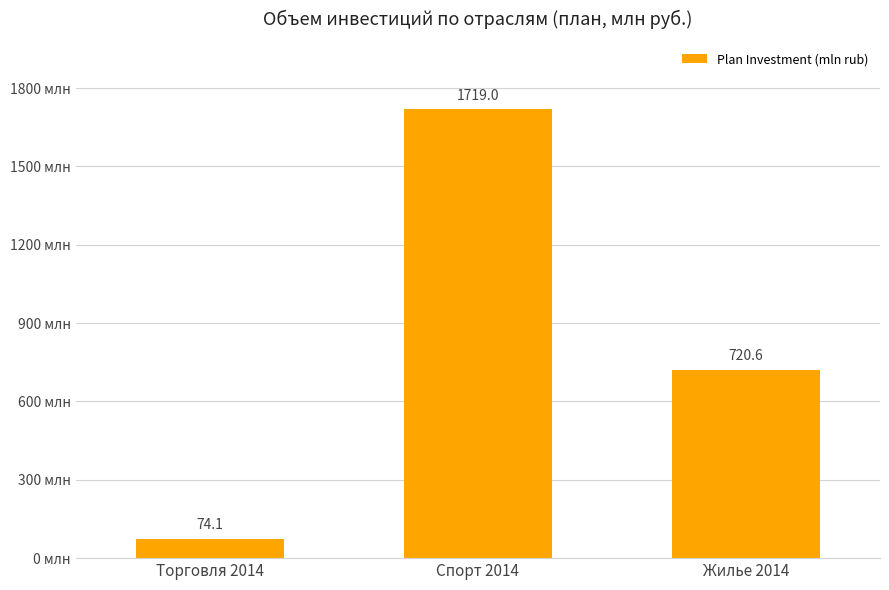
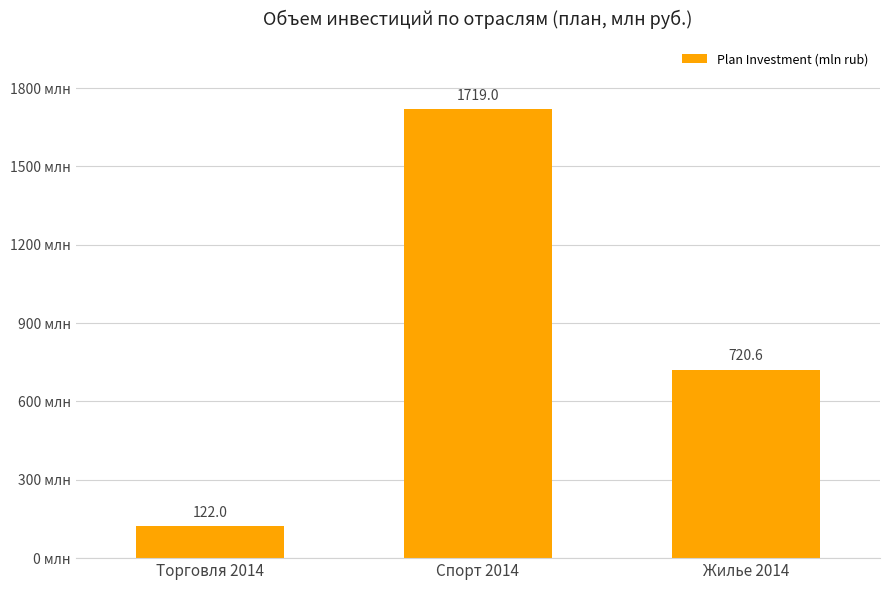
  {
-   "Торговля 2014": 74.1,
+   "Торговля 2014": 122.0,
    "Спорт 2014": 1719.0,
    "Жилье 2014": 720.6
  }
